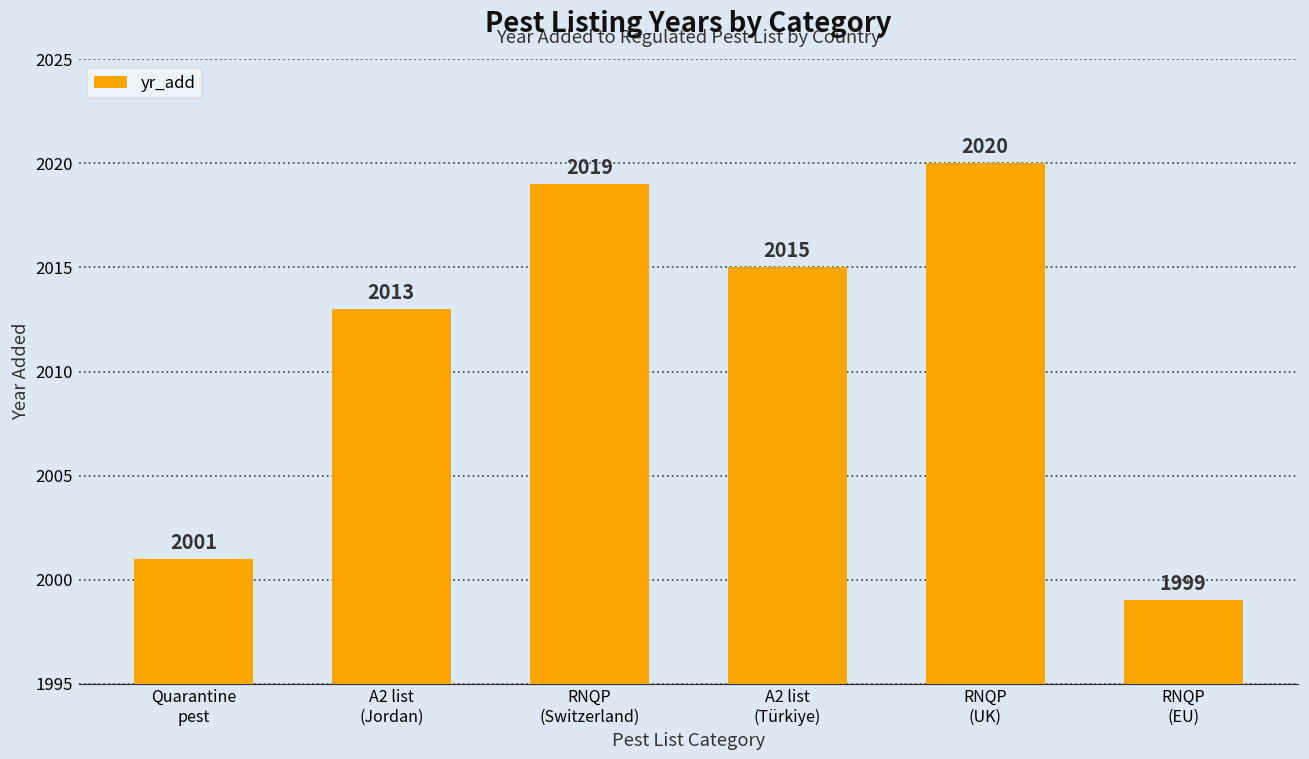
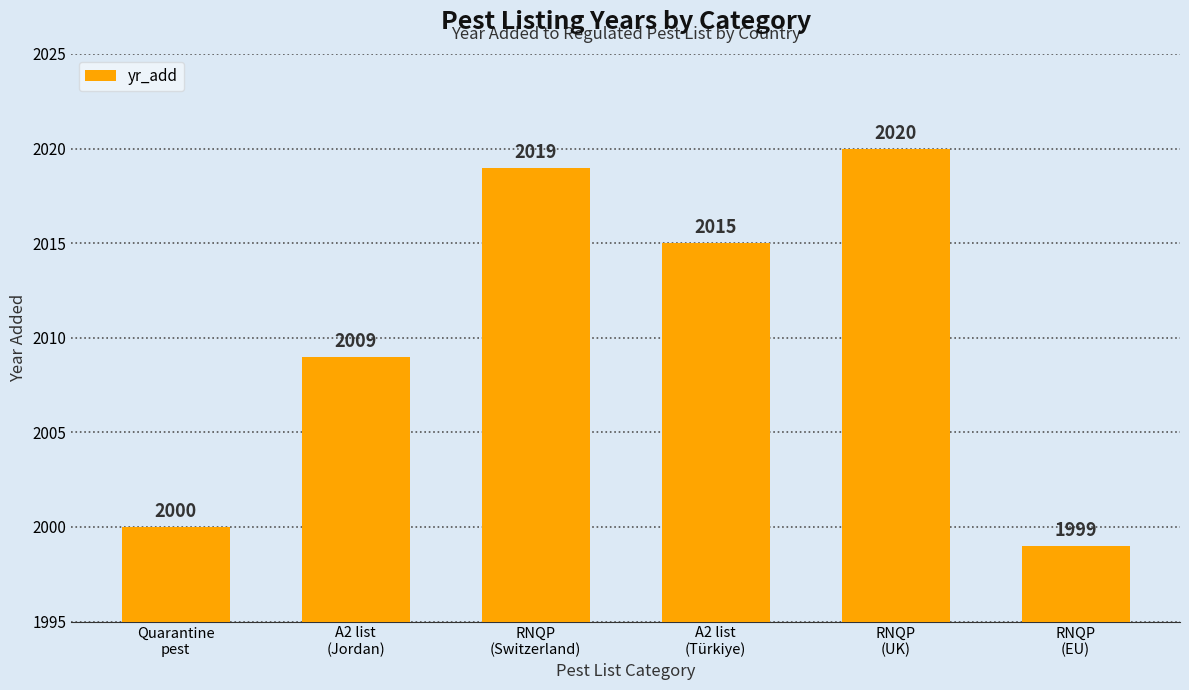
  {
-   "Quarantine pest": 2001,
-   "A2 list (Jordan)": 2013,
+   "Quarantine pest": 2000,
+   "A2 list (Jordan)": 2009,
    "RNQP (Switzerland)": 2019,
    "A2 list (Türkiye)": 2015,
    "RNQP (UK)": 2020,
    "RNQP (EU)": 1999
  }
